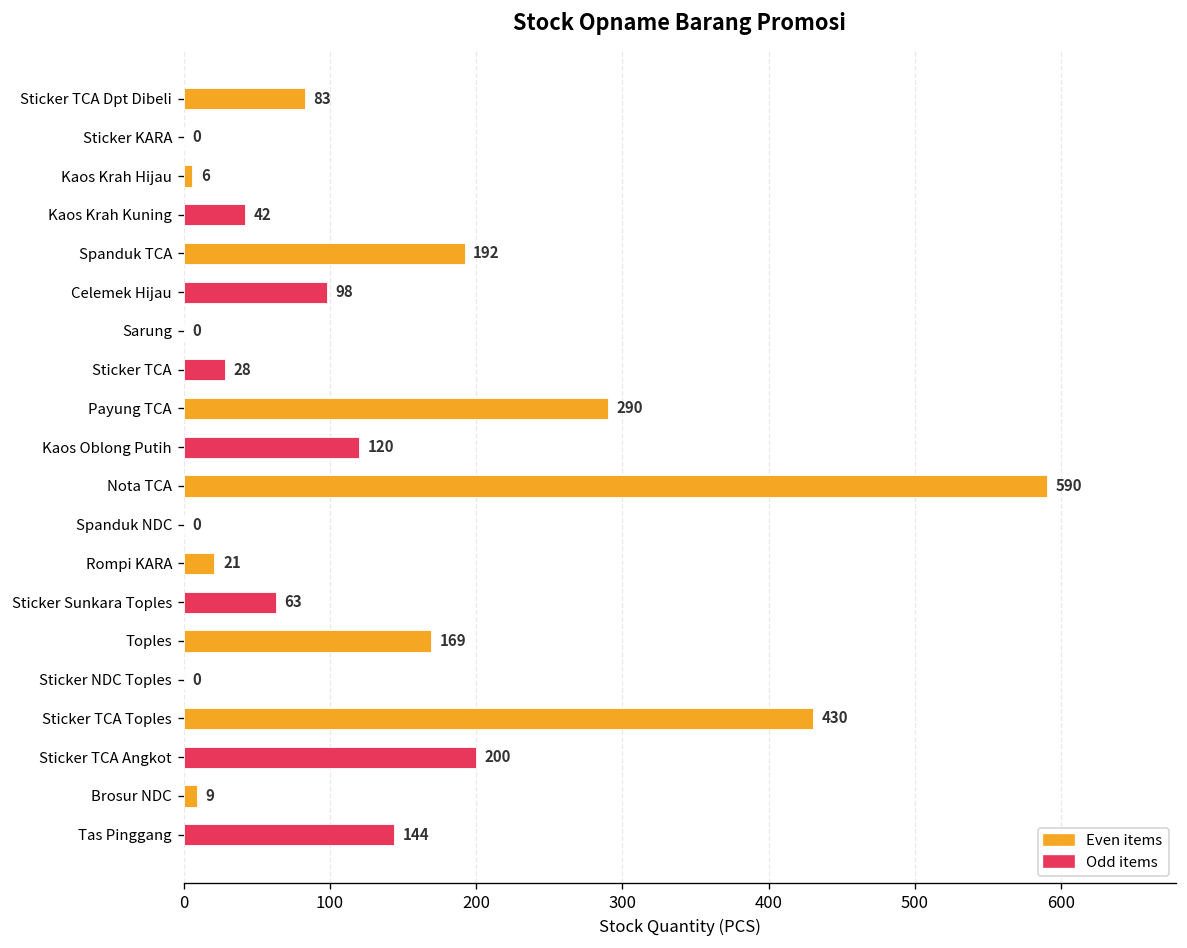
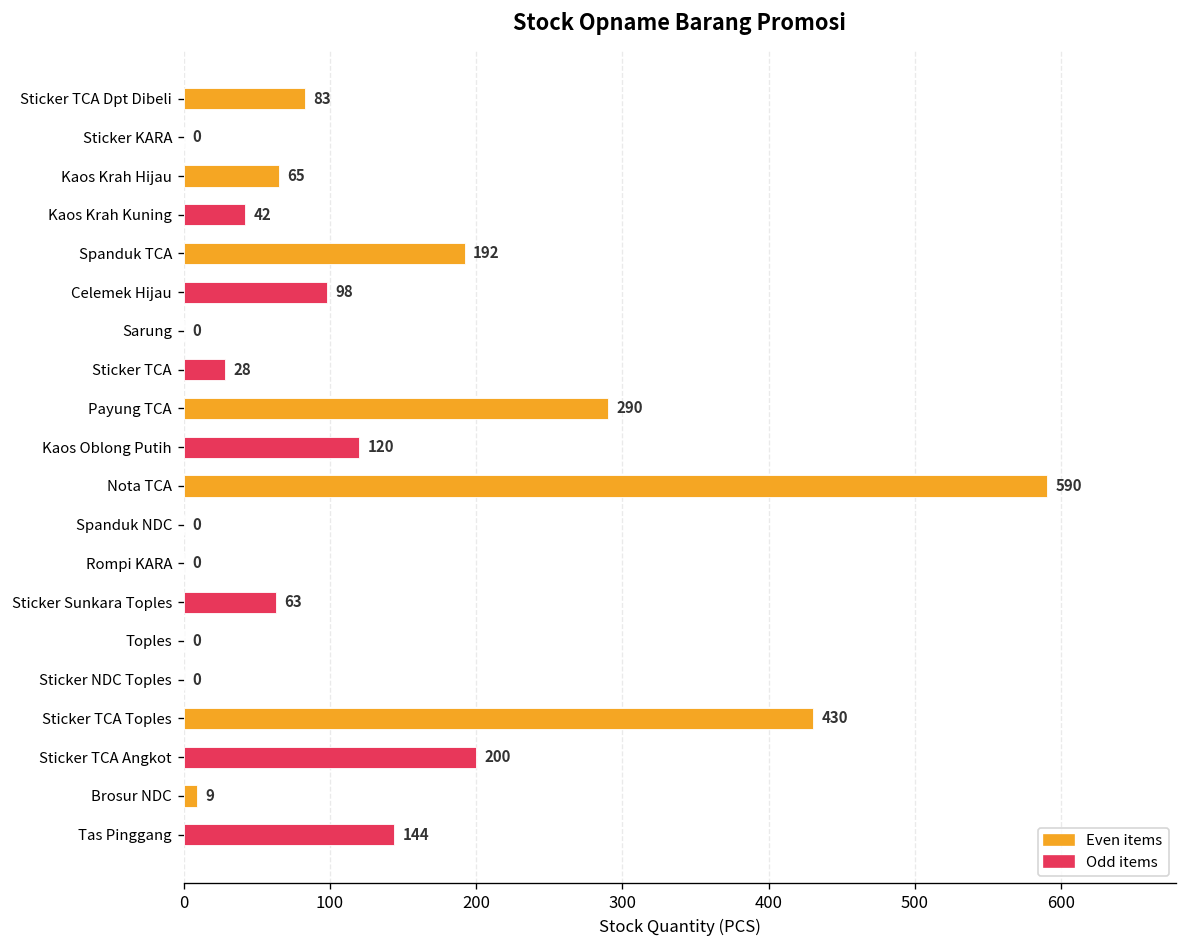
  {
    "Sticker TCA Dpt Dibeli": 83,
    "Sticker KARA": 0,
-   "Kaos Krah Hijau": 6,
+   "Kaos Krah Hijau": 65,
    "Kaos Krah Kuning": 42,
    "Spanduk TCA": 192,
    "Celemek Hijau": 98,
    "Sarung": 0,
    "Sticker TCA": 28,
    "Payung TCA": 290,
    "Kaos Oblong Putih": 120,
    "Nota TCA": 590,
    "Spanduk NDC": 0,
-   "Rompi KARA": 21,
+   "Rompi KARA": 0,
    "Sticker Sunkara Toples": 63,
-   "Toples": 169,
+   "Toples": 0,
    "Sticker NDC Toples": 0,
    "Sticker TCA Toples": 430,
    "Sticker TCA Angkot": 200,
    "Brosur NDC": 9,
    "Tas Pinggang": 144
  }
